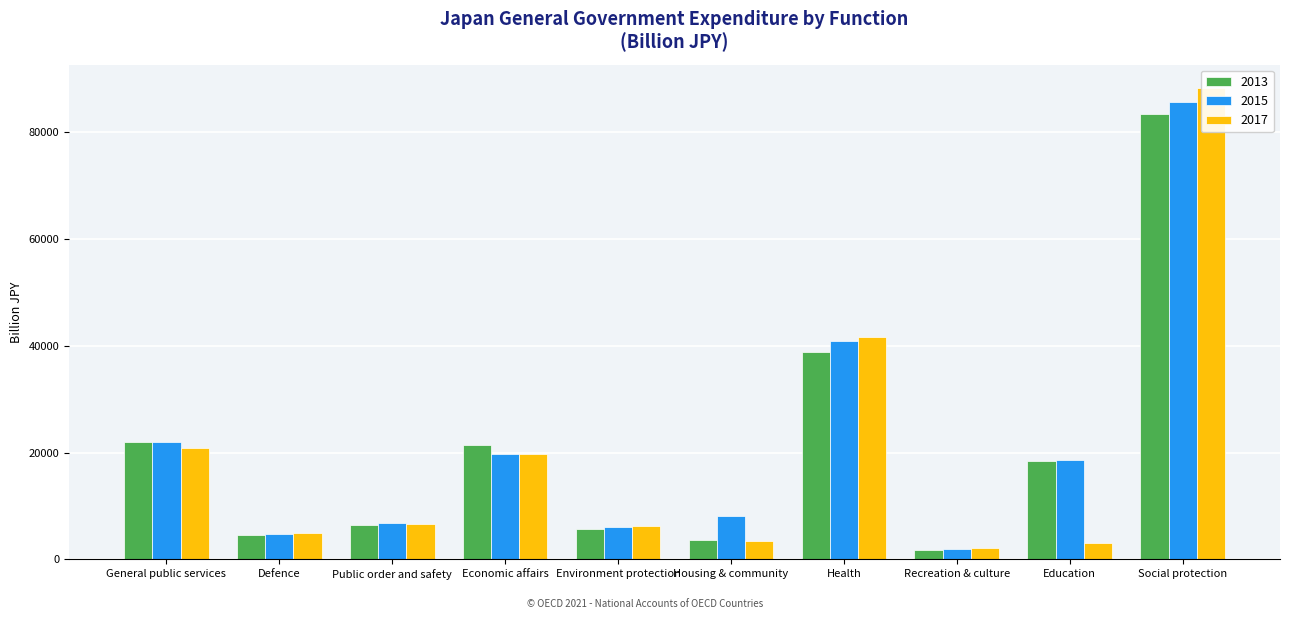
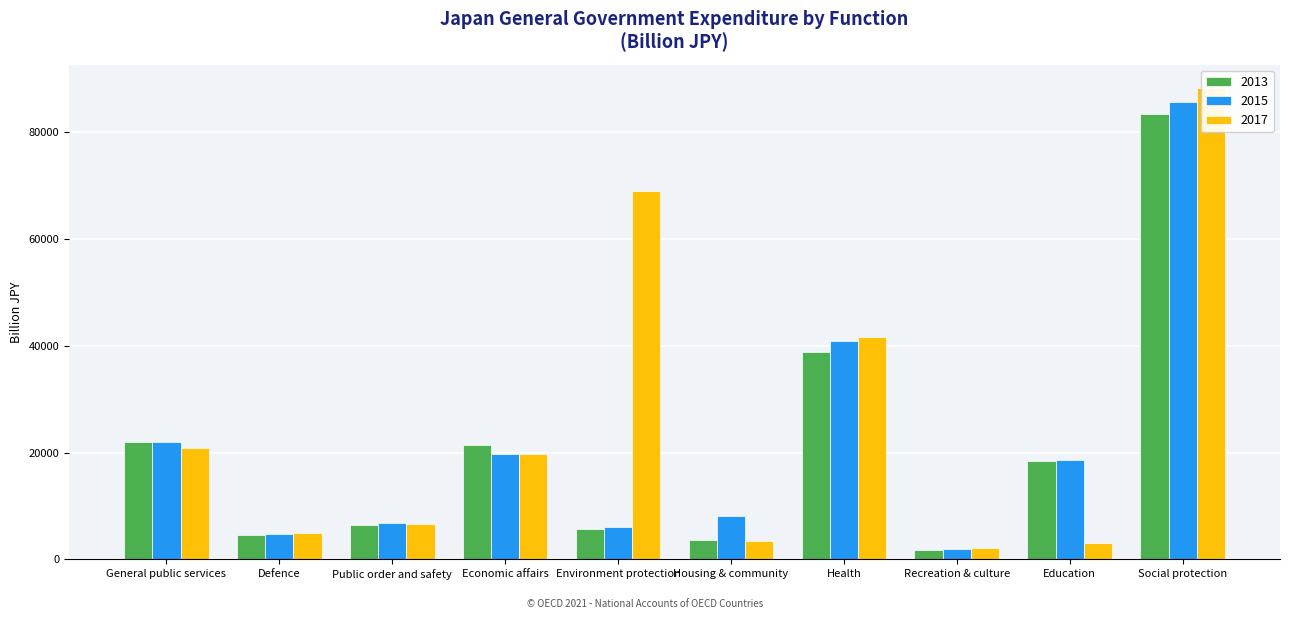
  {
    "2013": {
      "General public services": 22000,
      "Defence": 5000,
      "Public order and safety": 6000,
      "Economic affairs": 21000,
      "Environment protection": 6000,
      "Housing & community": 4000,
      "Health": 39000,
      "Recreation & culture": 2000,
      "Education": 18000,
      "Social protection": 83000
    },
    "2015": {
      "General public services": 22000,
      "Defence": 5000,
      "Public order and safety": 7000,
      "Economic affairs": 20000,
      "Environment protection": 6000,
      "Housing & community": 8000,
      "Health": 41000,
      "Recreation & culture": 2000,
      "Education": 19000,
      "Social protection": 86000
    },
    "2017": {
      "General public services": 21000,
      "Defence": 5000,
      "Public order and safety": 7000,
      "Economic affairs": 20000,
-     "Environment protection": 6000,
+     "Environment protection": 69000,
      "Housing & community": 4000,
      "Health": 42000,
      "Recreation & culture": 2000,
      "Education": 3000
    }
  }
